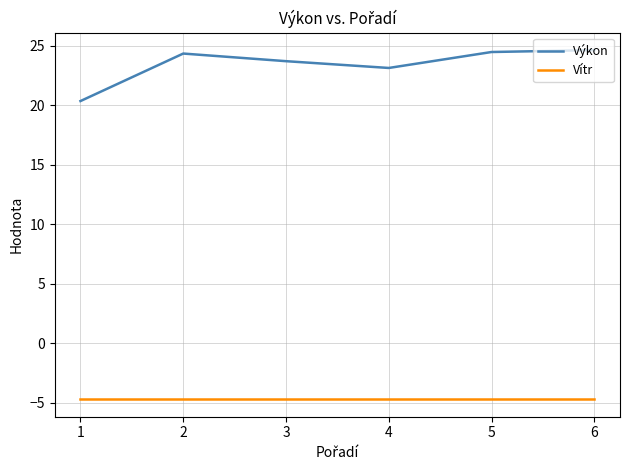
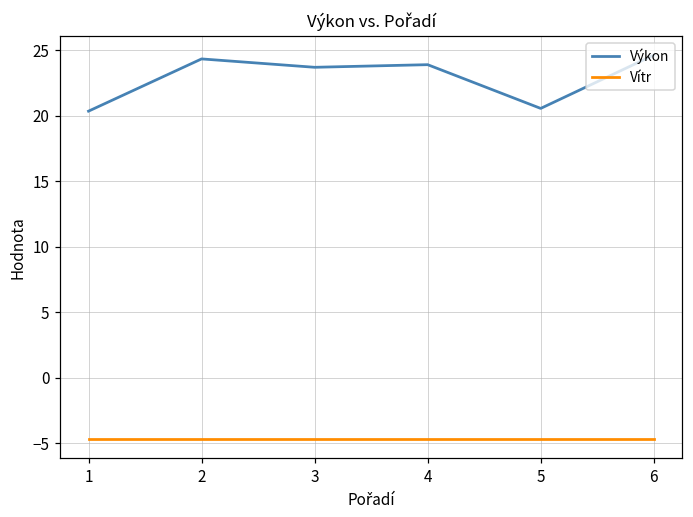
  {
    "Výkon": {
      "1": 20.4,
      "2": 24.3,
      "3": 23.7,
-     "4": 23.1,
-     "5": 24.5
+     "4": 23.9,
+     "5": 20.6
    },
    "Vítr": {
      "1": -4.7,
      "2": -4.7,
      "3": -4.7,
      "4": -4.7,
      "5": -4.7,
      "6": -4.7
    }
  }
